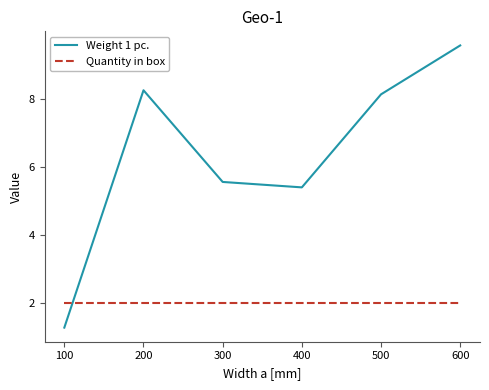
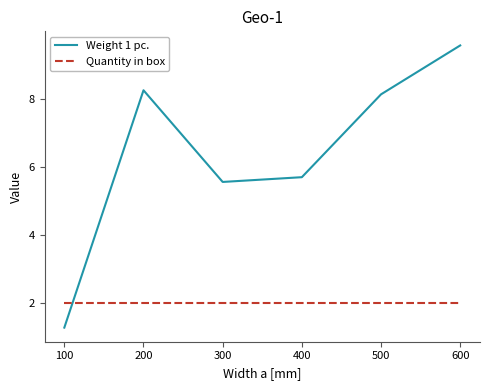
  {
    "Weight 1 pc.": {
      "100": 1.3,
      "200": 8.3,
      "300": 5.6,
-     "400": 5.4,
+     "400": 5.7,
      "500": 8.1,
      "600": 9.6
    },
    "Quantity in box": {
      "100": 2.0,
      "200": 2.0,
      "300": 2.0,
      "400": 2.0,
      "500": 2.0,
      "600": 2.0
    }
  }
